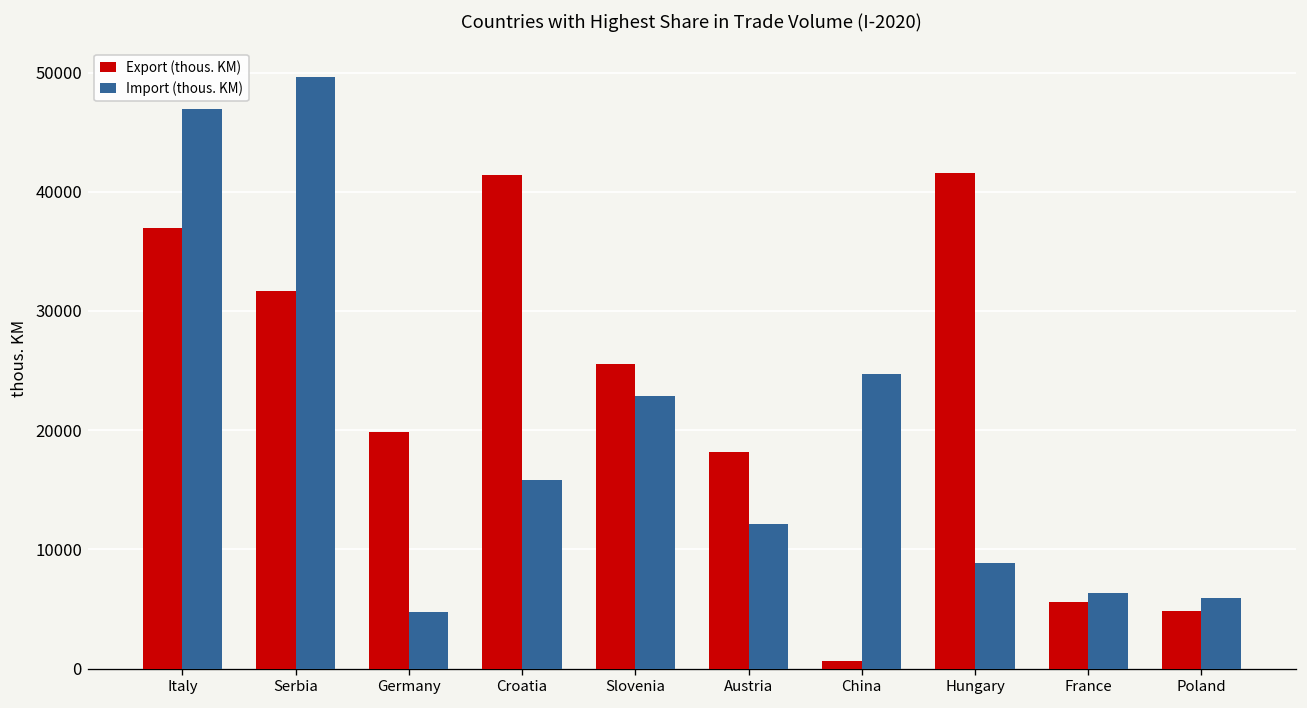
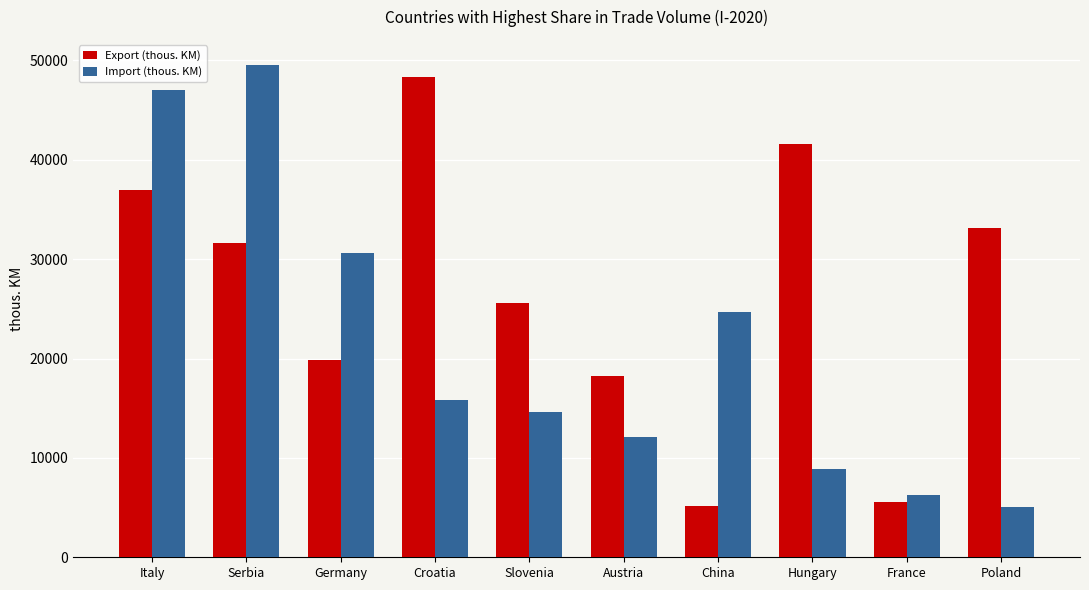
  {
    "Export (thous. KM)": {
      "Italy": 37000,
      "Serbia": 32000,
      "Germany": 20000,
-     "Croatia": 41000,
+     "Croatia": 48000,
      "Slovenia": 26000,
      "Austria": 18000,
-     "China": 1000,
+     "China": 5000,
      "Hungary": 42000,
      "France": 6000,
-     "Poland": 5000
+     "Poland": 33000
    },
    "Import (thous. KM)": {
      "Italy": 47000,
      "Serbia": 50000,
-     "Germany": 5000,
+     "Germany": 31000,
      "Croatia": 16000,
-     "Slovenia": 23000,
+     "Slovenia": 15000,
      "Austria": 12000,
      "China": 25000,
      "Hungary": 9000,
      "France": 6000,
-     "Poland": 6000
+     "Poland": 5000
    }
  }
